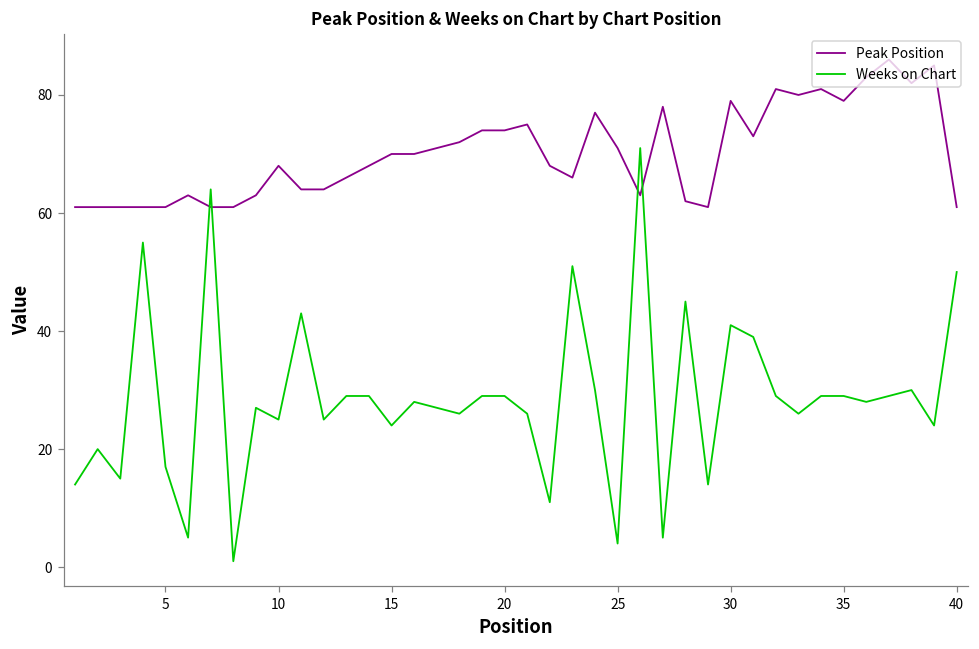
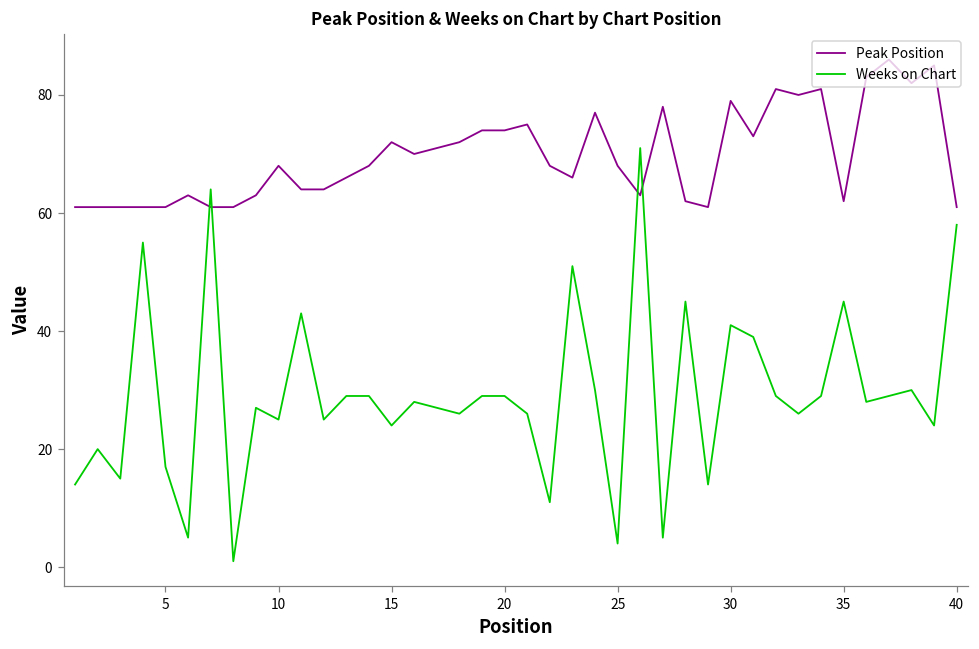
  {
    "Peak Position": {
      "5": 61,
      "10": 68,
-     "15": 70,
+     "15": 72,
      "20": 74,
-     "25": 71,
+     "25": 68,
      "30": 79,
-     "35": 79,
+     "35": 62,
      "40": 61
    },
    "Weeks on Chart": {
      "5": 17,
      "10": 25,
      "15": 24,
      "20": 29,
      "25": 4,
      "30": 41,
-     "35": 29,
-     "40": 50
+     "35": 45,
+     "40": 58
    }
  }
